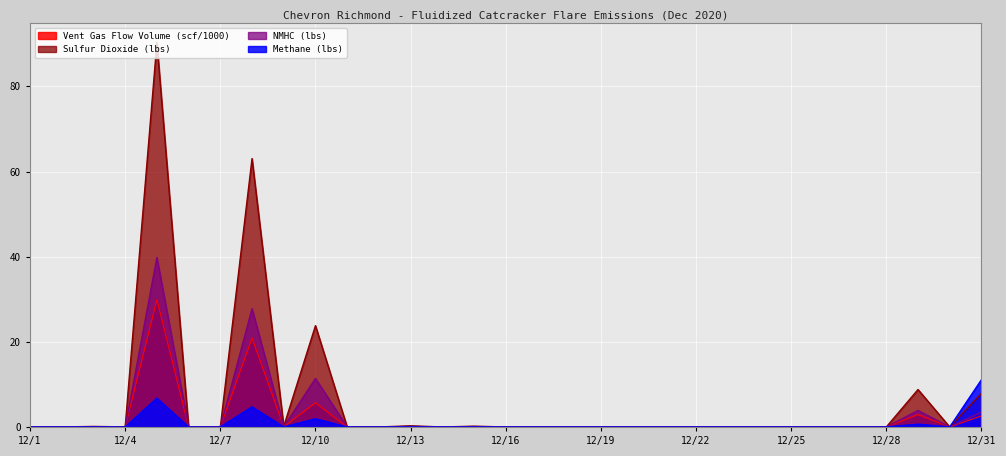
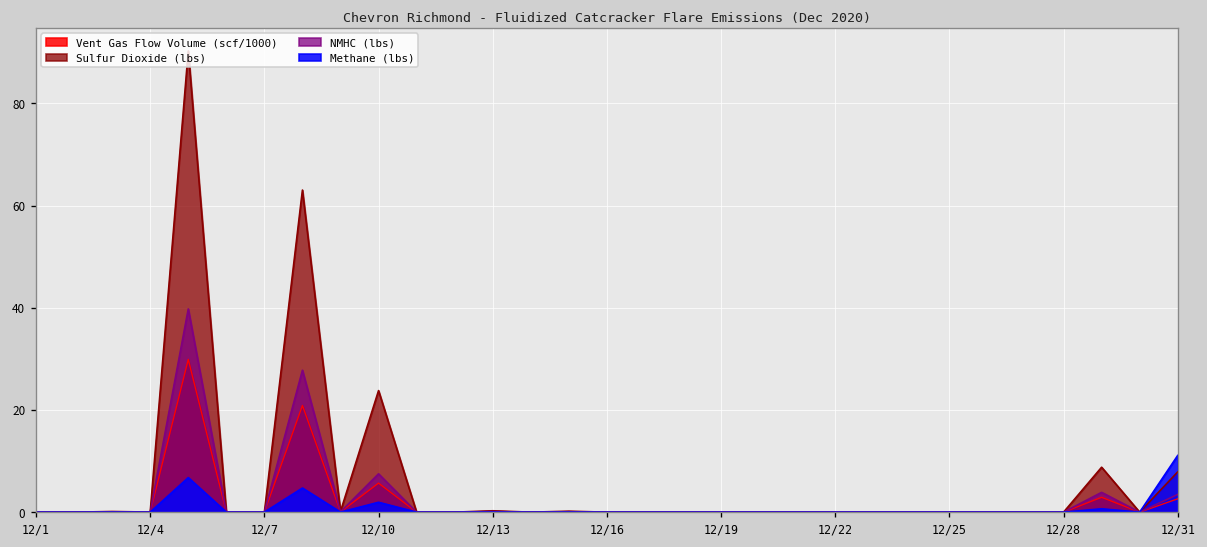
  {
    "Vent Gas Flow Volume (scf/1000)": {
      "12/10": 6,
      "12/31": 3
    },
    "Sulfur Dioxide (lbs)": {
      "12/10": 24,
      "12/31": 8
    },
    "NMHC (lbs)": {
-     "12/10": 11,
+     "12/10": 8,
      "12/31": 3
    },
    "Methane (lbs)": {
      "12/10": 2,
      "12/31": 11
    }
  }
